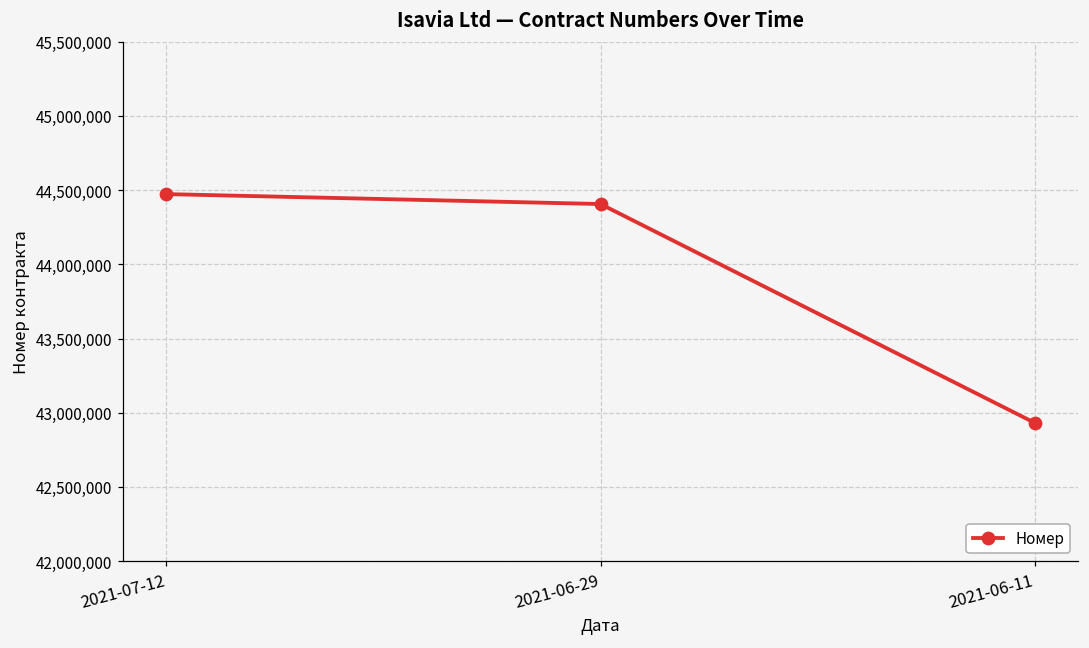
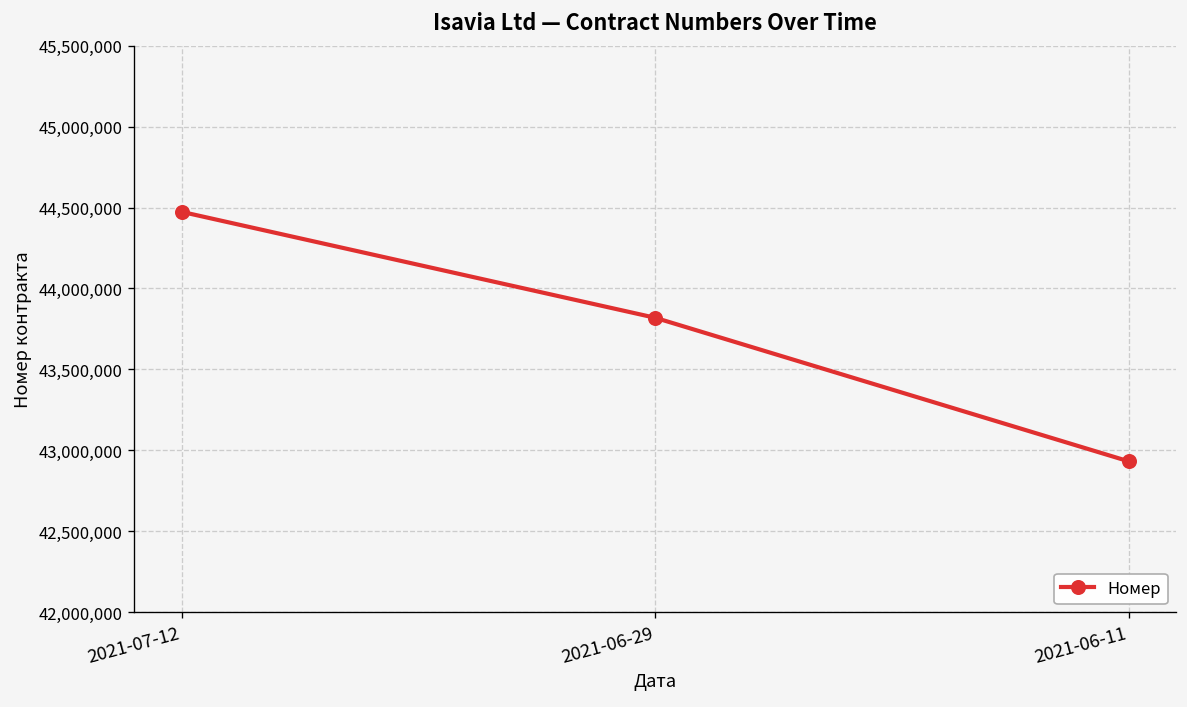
  {
    "2021-07-12": "44,470,000",
-   "2021-06-29": "44,410,000",
+   "2021-06-29": "43,820,000",
    "2021-06-11": "42,930,000"
  }
